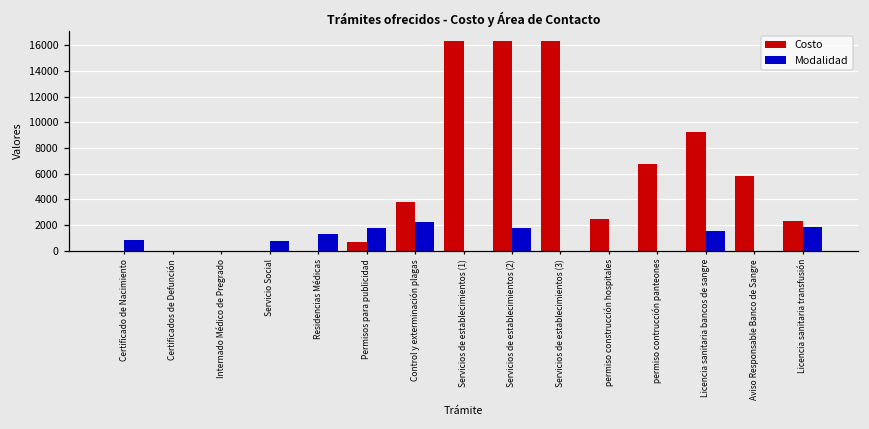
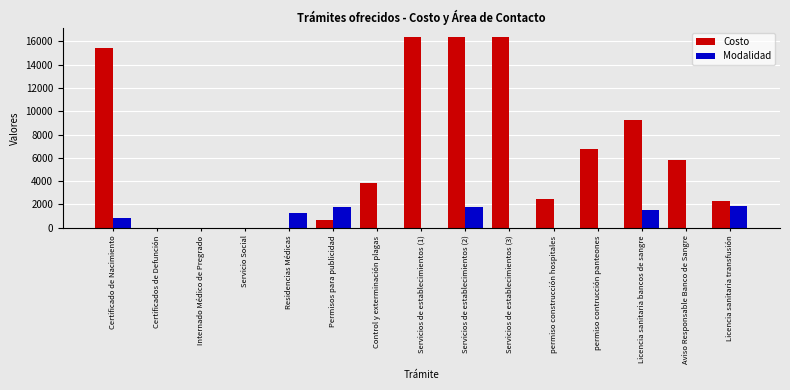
  {
    "Costo": {
-     "Certificado de Nacimiento": 0,
+     "Certificado de Nacimiento": 15400,
      "Certificados de Defunción": 0,
      "Internado Médico de Pregrado": 0,
      "Servicio Social": 0,
      "Residencias Médicas": 0,
      "Permisos para publicidad": 700,
      "Control y exterminación plagas": 3800,
      "Servicios de establecimientos (1)": 16300,
      "Servicios de establecimientos (2)": 16300,
      "Servicios de establecimientos (3)": 16300,
      "permiso construcción hospitales": 2500,
      "permiso contrucción panteones": 6700,
      "Licencia sanitaria bancos de sangre": 9300,
      "Aviso Responsable Banco de Sangre": 5800,
      "Licencia sanitaria transfusión": 2300
    },
    "Modalidad": {
      "Certificado de Nacimiento": 800,
-     "Servicio Social": 800,
+     "Servicio Social": 0,
      "Residencias Médicas": 1300,
      "Permisos para publicidad": 1800,
-     "Control y exterminación plagas": 2200,
+     "Control y exterminación plagas": 0,
      "Servicios de establecimientos (2)": 1800,
      "Licencia sanitaria bancos de sangre": 1500,
      "Licencia sanitaria transfusión": 1800
    }
  }
